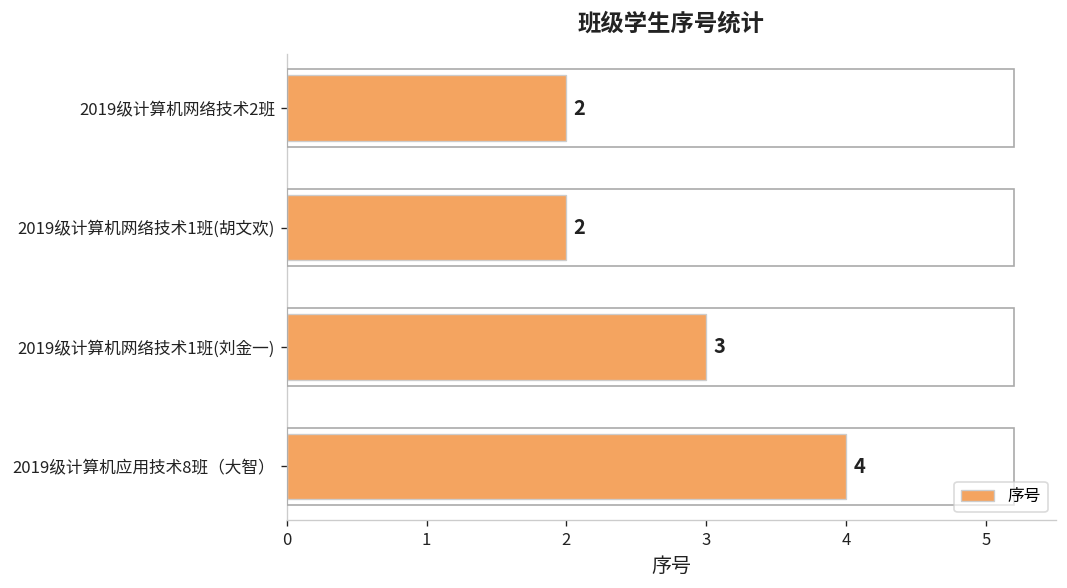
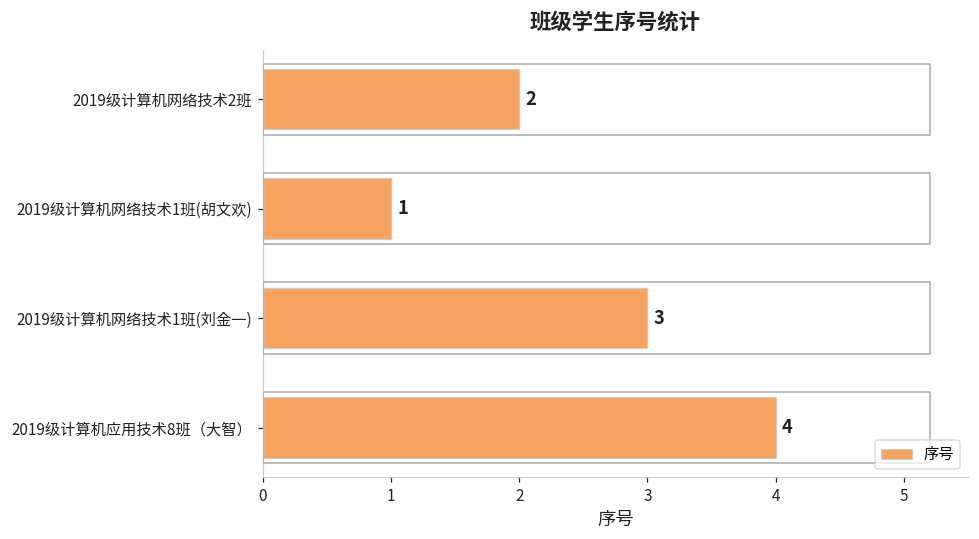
  {
    "2019级计算机网络技术2班": 2,
-   "2019级计算机网络技术1班(胡文欢)": 2,
+   "2019级计算机网络技术1班(胡文欢)": 1,
    "2019级计算机网络技术1班(刘金一)": 3,
    "2019级计算机应用技术8班（大智）": 4
  }
